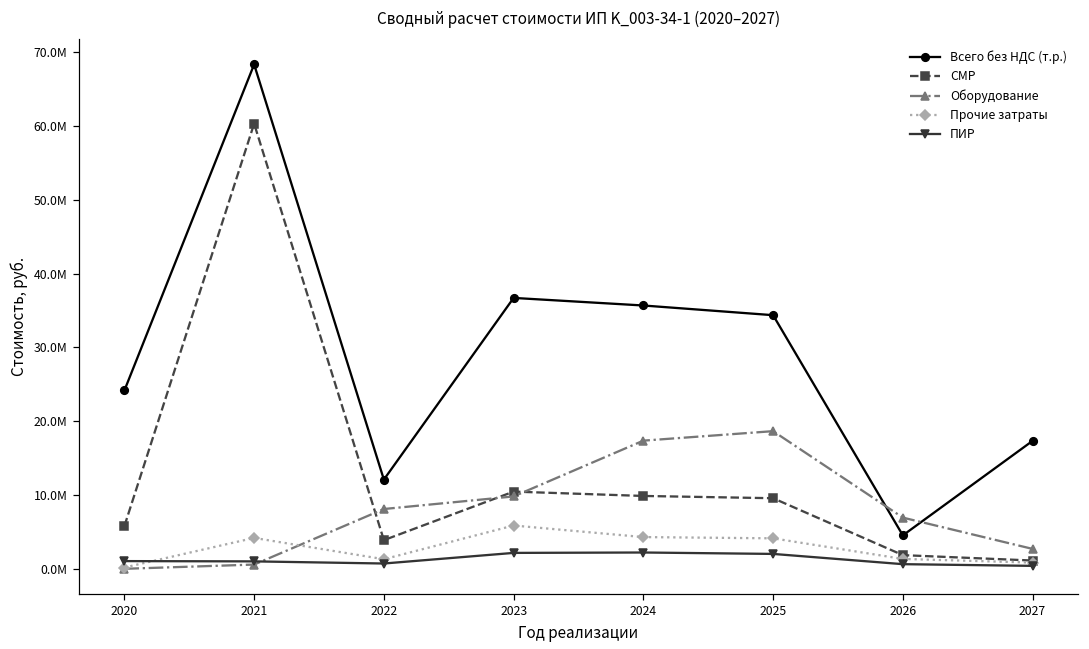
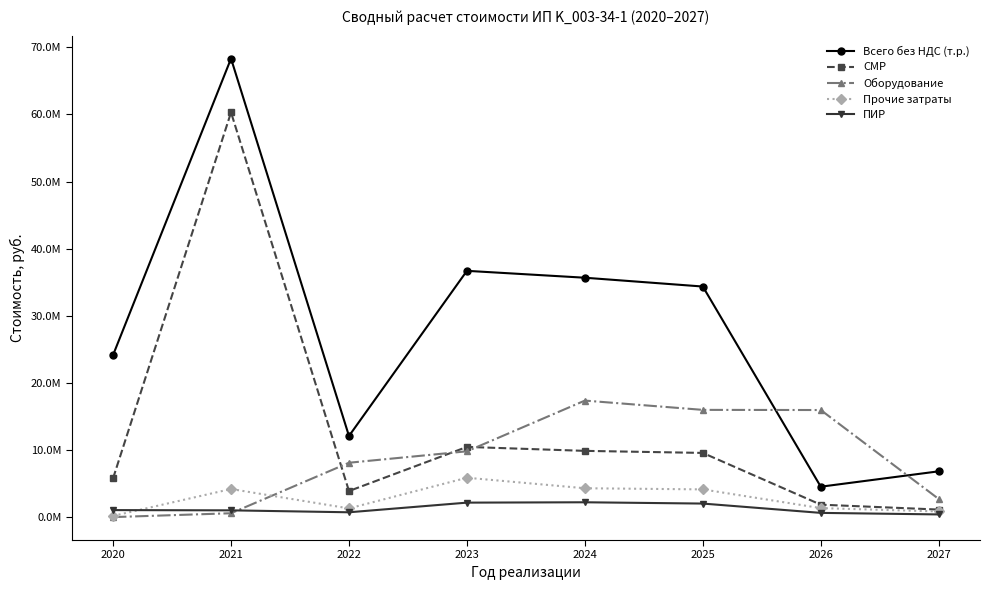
  {
    "Всего без НДС (т.р.)": {
      "2020": 24000000,
      "2021": 68000000,
      "2022": 12000000,
      "2023": 37000000,
      "2024": 36000000,
      "2025": 34000000,
      "2026": 5000000,
-     "2027": 17000000
+     "2027": 7000000
    },
    "Оборудование": {
      "2021": 1000000,
      "2022": 8000000,
      "2023": 10000000,
      "2024": 17000000,
-     "2025": 19000000,
-     "2026": 7000000,
+     "2025": 16000000,
+     "2026": 16000000,
      "2027": 3000000
    },
    "Прочие затраты": {
      "2021": 4000000,
      "2022": 1000000,
      "2023": 6000000,
      "2024": 4000000,
      "2025": 4000000,
      "2026": 1000000
    }
  }
